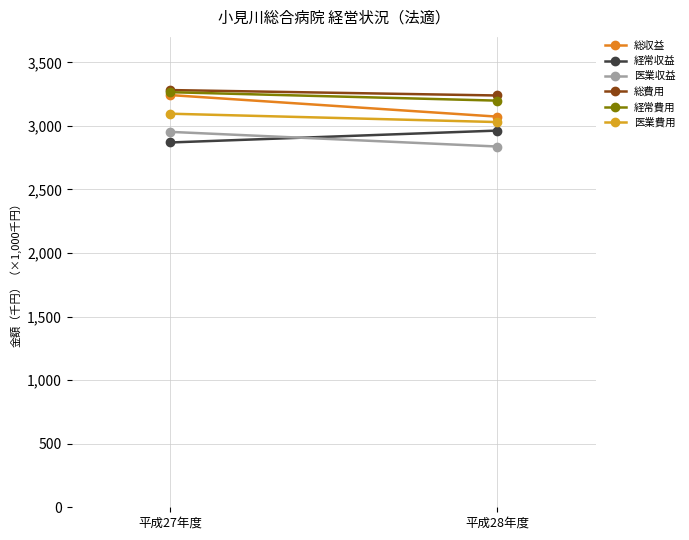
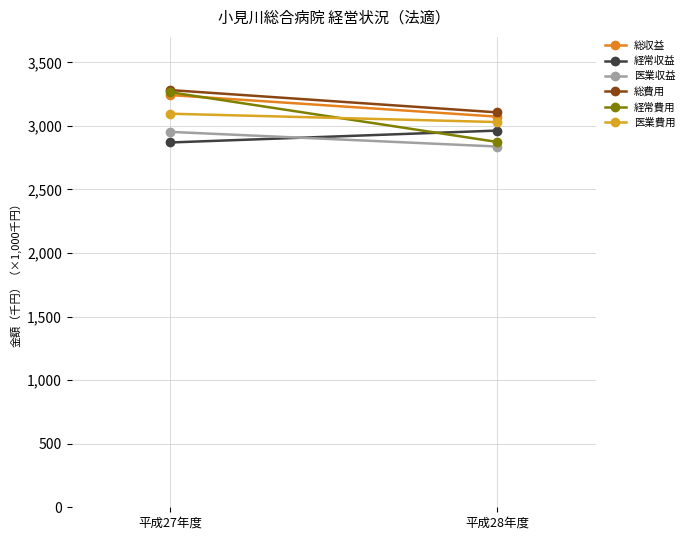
  {
    "経常収益": {
      "平成27年度": "2,870",
      "平成28年度": "2,960"
    },
    "医業収益": {
      "平成27年度": "2,950",
      "平成28年度": "2,840"
    },
    "総費用": {
-     "平成28年度": "3,240"
+     "平成28年度": "3,110"
    },
    "経常費用": {
-     "平成28年度": "3,200"
+     "平成28年度": "2,870"
    }
  }
